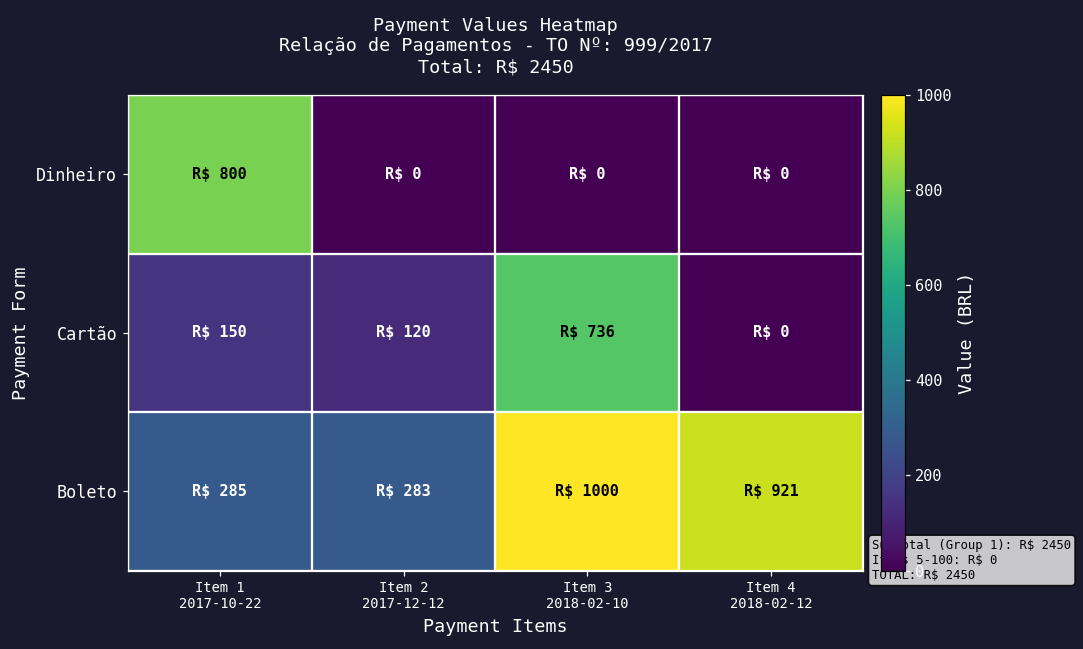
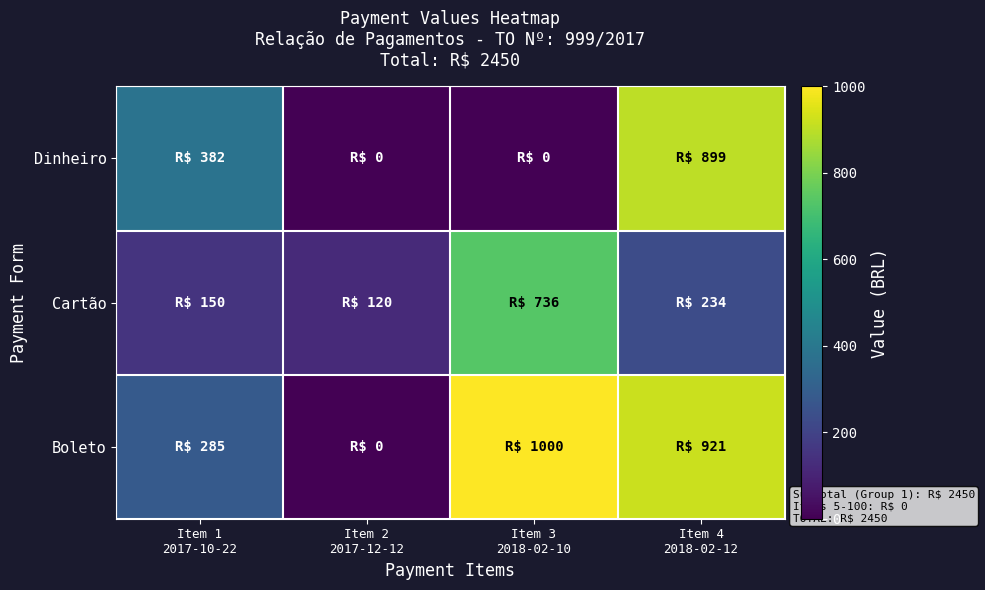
  {
    "Dinheiro": {
-     "Item 1 2017-10-22": 800,
+     "Item 1 2017-10-22": 382,
      "Item 2 2017-12-12": 0,
      "Item 3 2018-02-10": 0,
-     "Item 4 2018-02-12": 0
+     "Item 4 2018-02-12": 899
    },
    "Cartão": {
      "Item 1 2017-10-22": 150,
      "Item 2 2017-12-12": 120,
      "Item 3 2018-02-10": 736,
-     "Item 4 2018-02-12": 0
+     "Item 4 2018-02-12": 234
    },
    "Boleto": {
      "Item 1 2017-10-22": 285,
-     "Item 2 2017-12-12": 283,
+     "Item 2 2017-12-12": 0,
      "Item 3 2018-02-10": 1000,
      "Item 4 2018-02-12": 921
    }
  }
